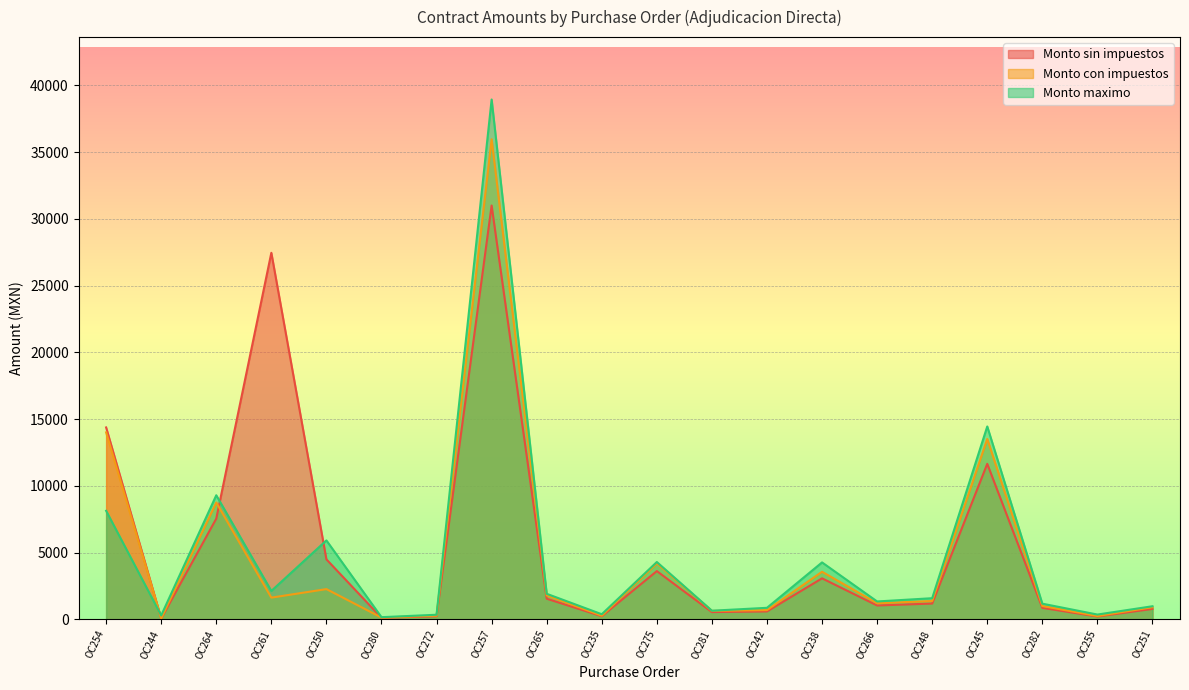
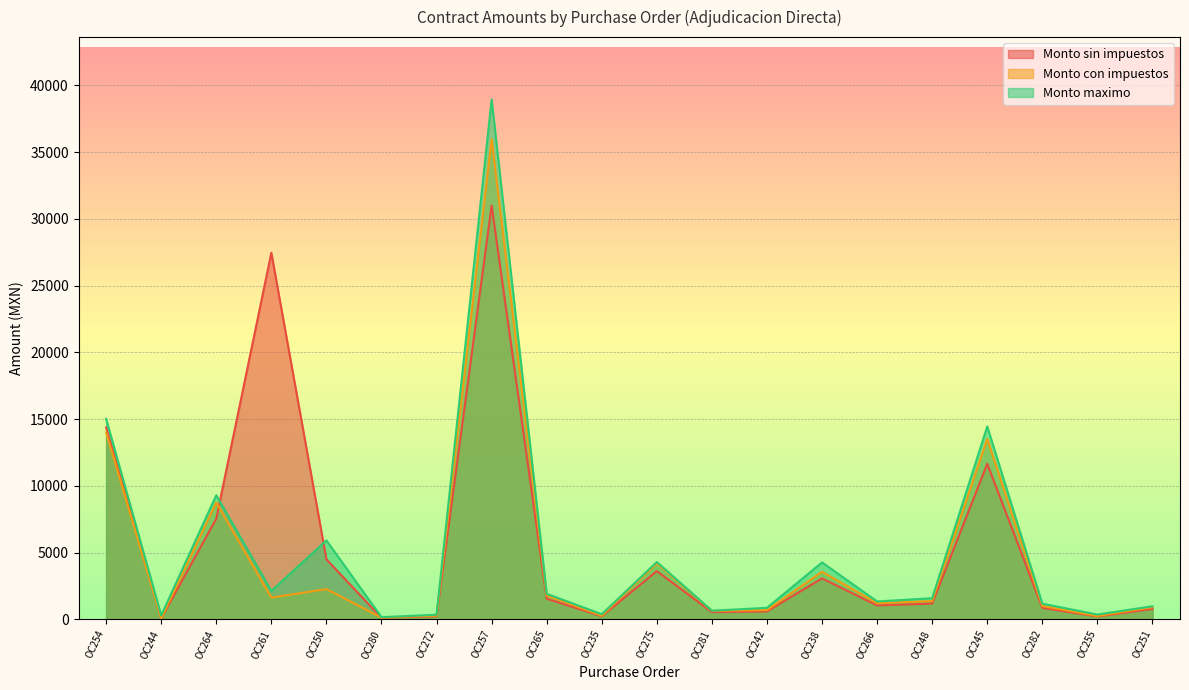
  {
    "Monto sin impuestos": {
      "OC254": 14400,
      "OC264": 7600,
      "OC261": 27500,
      "OC250": 4500,
      "OC257": 31000,
      "OC265": 1600,
      "OC275": 3600,
      "OC238": 3100,
      "OC245": 11700
    },
    "Monto con impuestos": {
      "OC254": 14000,
      "OC264": 8800,
      "OC261": 1600,
      "OC250": 2300,
      "OC257": 36000,
      "OC238": 3600,
      "OC245": 13500
    },
    "Monto maximo": {
-     "OC254": 8100,
+     "OC254": 15000,
      "OC244": 300,
      "OC264": 9300,
      "OC261": 2100,
      "OC250": 5900,
      "OC257": 39000,
      "OC238": 4300,
      "OC248": 1600,
      "OC245": 14500
    }
  }
